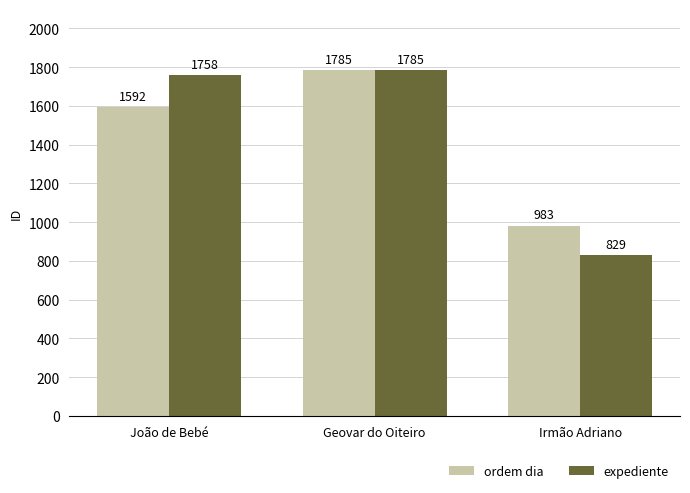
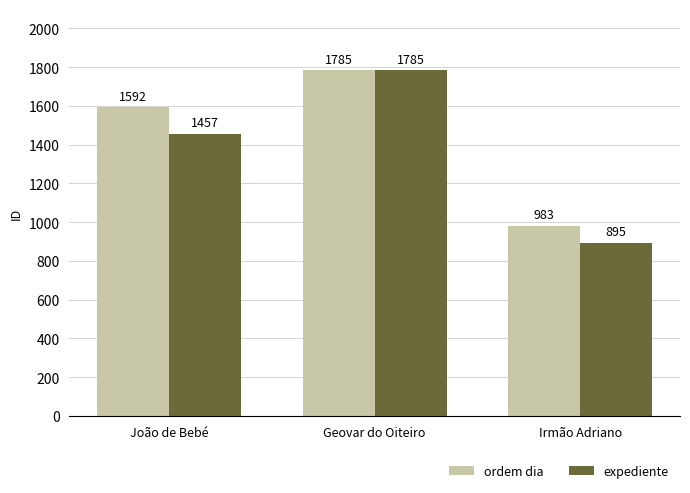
  {
    "ordem dia": {
      "João de Bebé": 1592,
      "Geovar do Oiteiro": 1785,
      "Irmão Adriano": 983
    },
    "expediente": {
-     "João de Bebé": 1758,
+     "João de Bebé": 1457,
      "Geovar do Oiteiro": 1785,
-     "Irmão Adriano": 829
+     "Irmão Adriano": 895
    }
  }
